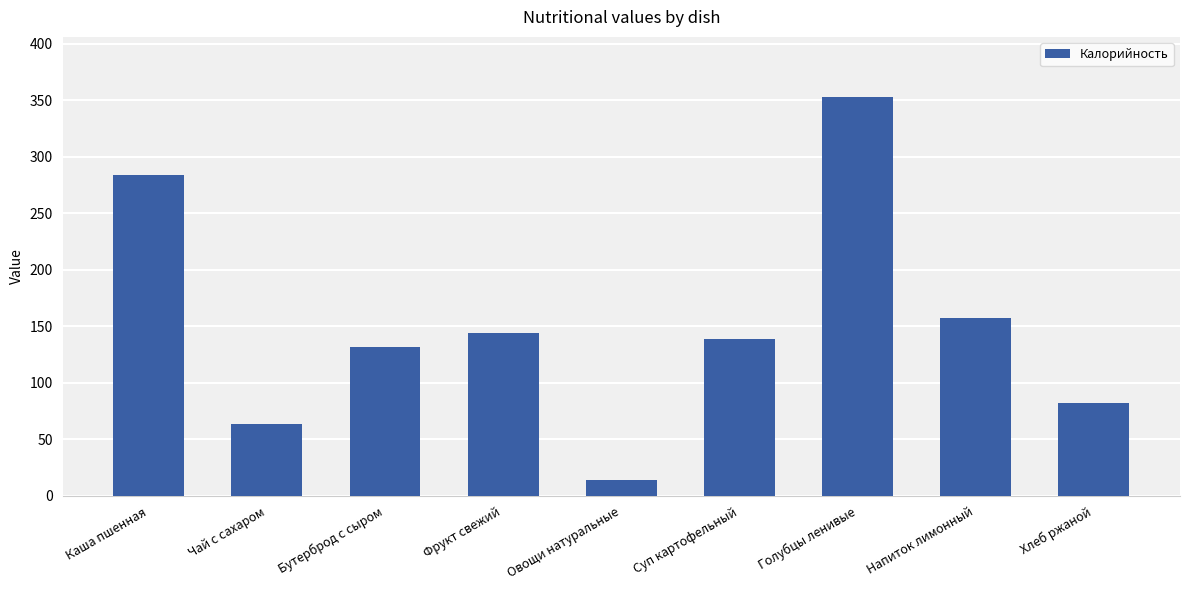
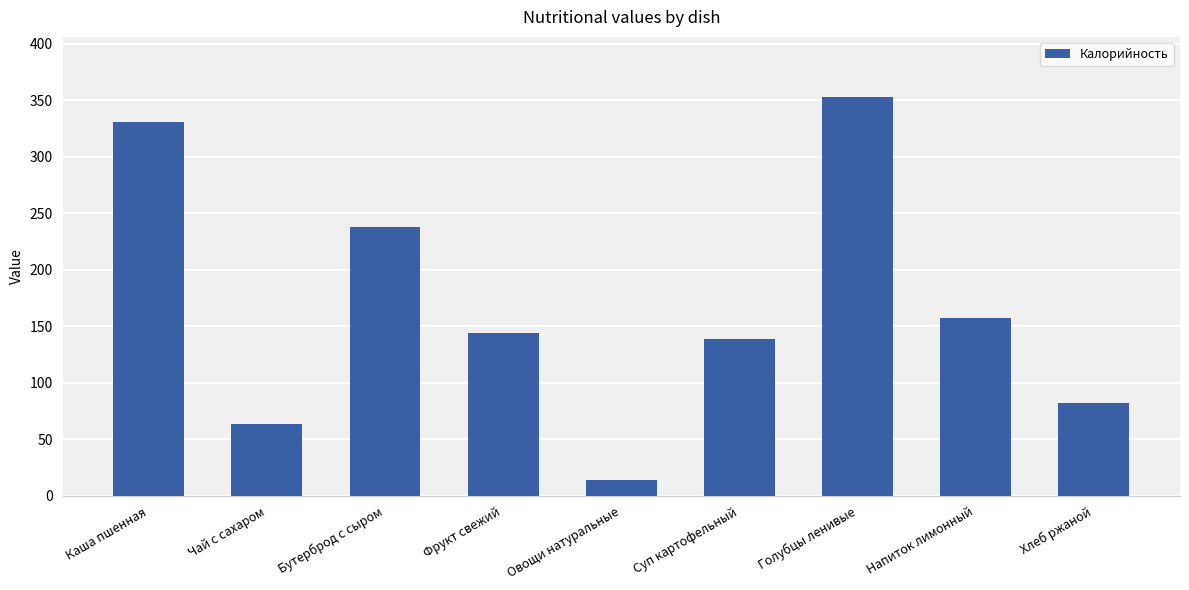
  {
-   "Каша пшенная": 284,
+   "Каша пшенная": 331,
    "Чай с сахаром": 64,
-   "Бутерброд с сыром": 132,
+   "Бутерброд с сыром": 238,
    "Фрукт свежий": 144,
    "Овощи натуральные": 14,
    "Суп картофельный": 139,
    "Голубцы ленивые": 353,
    "Напиток лимонный": 157,
    "Хлеб ржаной": 82
  }
